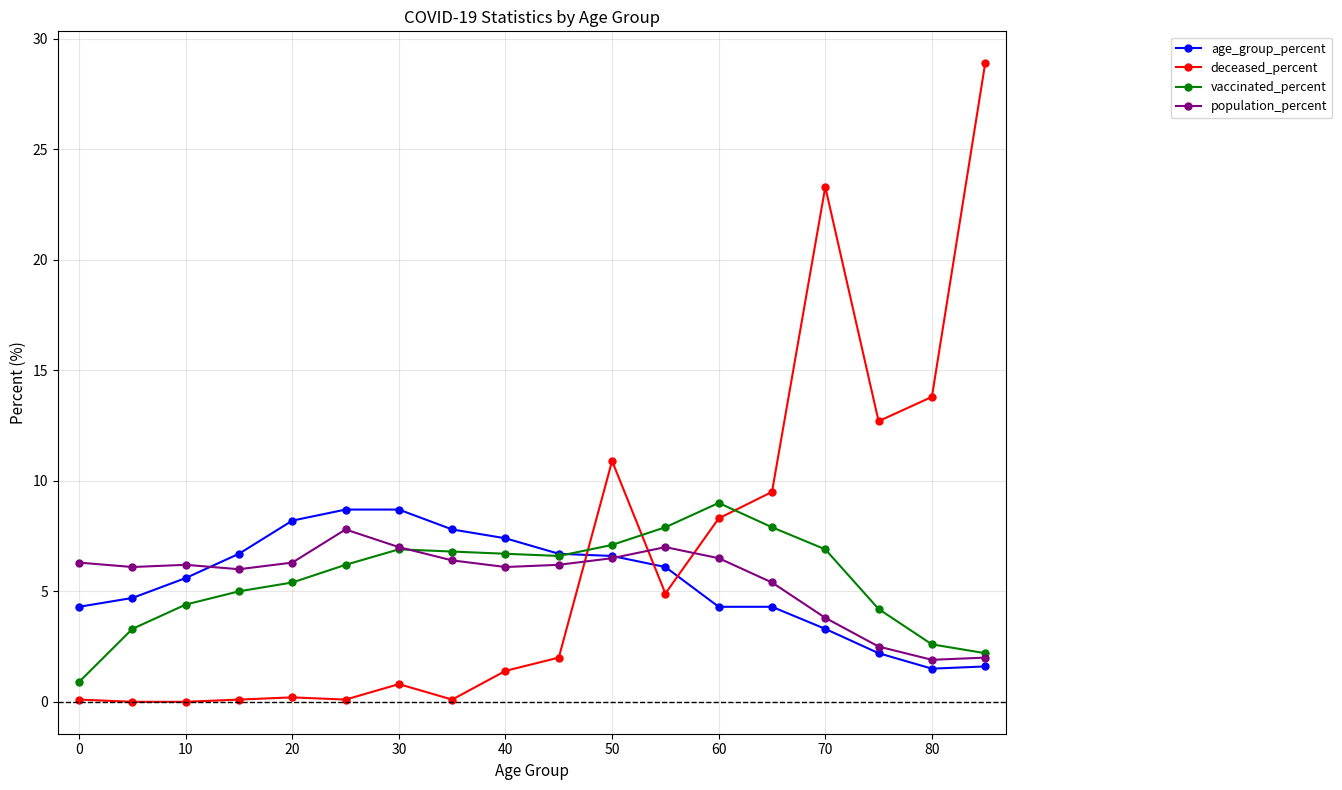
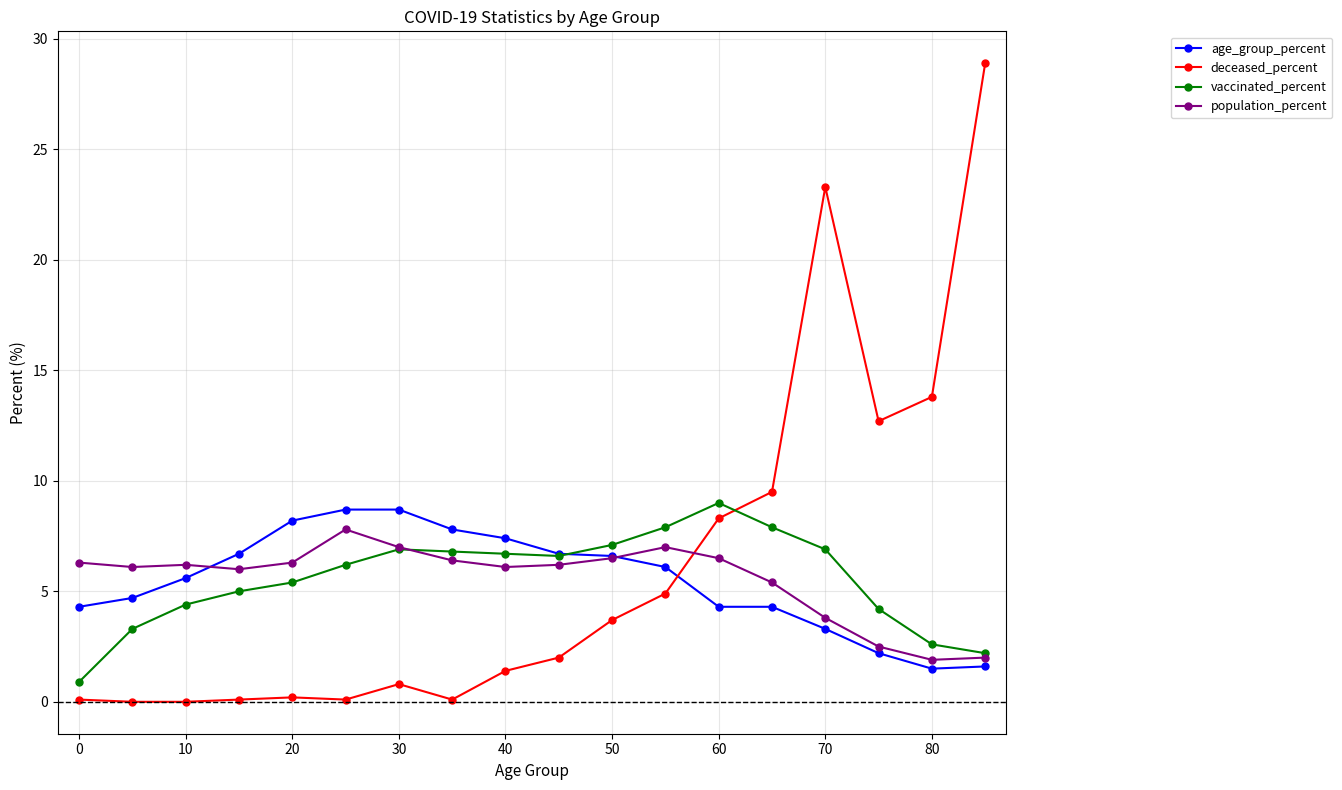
  {
    "age_group_percent": {
      "0": 4.3,
      "10": 5.6,
      "20": 8.2,
      "30": 8.7,
      "40": 7.4,
      "60": 4.3,
      "70": 3.3,
      "80": 1.5
    },
    "deceased_percent": {
      "0": 0.1,
      "10": 0.0,
      "20": 0.2,
      "30": 0.8,
      "40": 1.4,
-     "50": 10.9,
+     "50": 3.7,
      "60": 8.3,
      "70": 23.3,
      "80": 13.8
    },
    "vaccinated_percent": {
      "0": 0.9,
      "10": 4.4,
      "20": 5.4,
      "40": 6.7,
      "50": 7.1,
      "60": 9.0,
      "70": 6.9,
      "80": 2.6
    },
    "population_percent": {
      "0": 6.3,
      "10": 6.2,
      "20": 6.3,
      "40": 6.1,
      "60": 6.5,
      "70": 3.8,
      "80": 1.9
    }
  }
